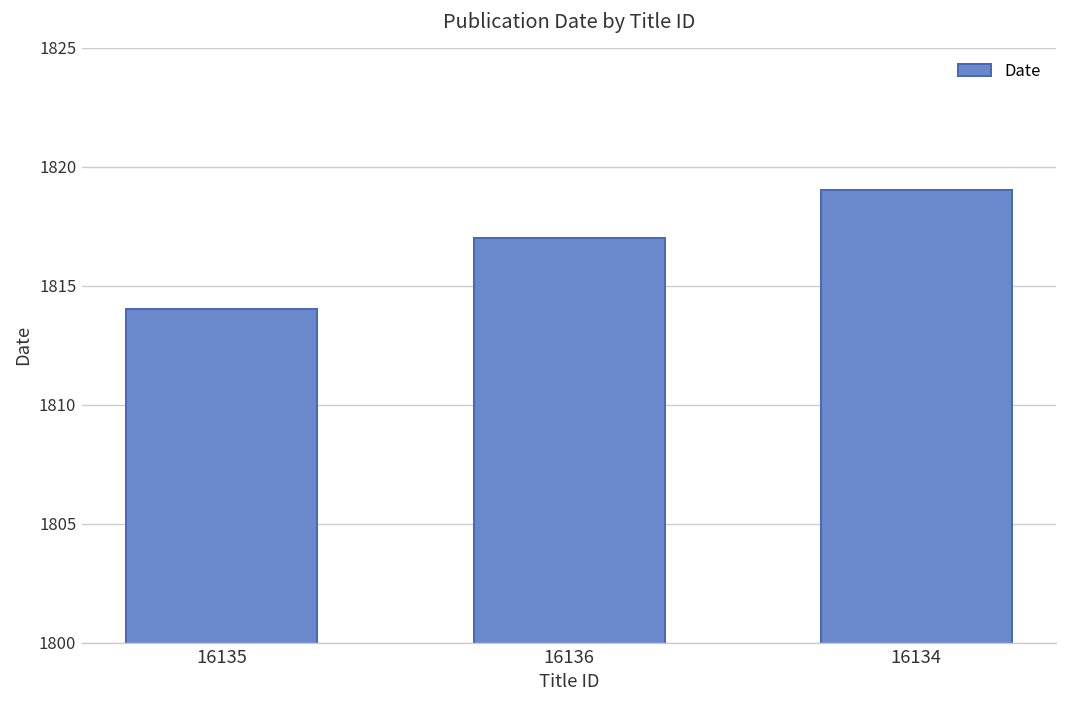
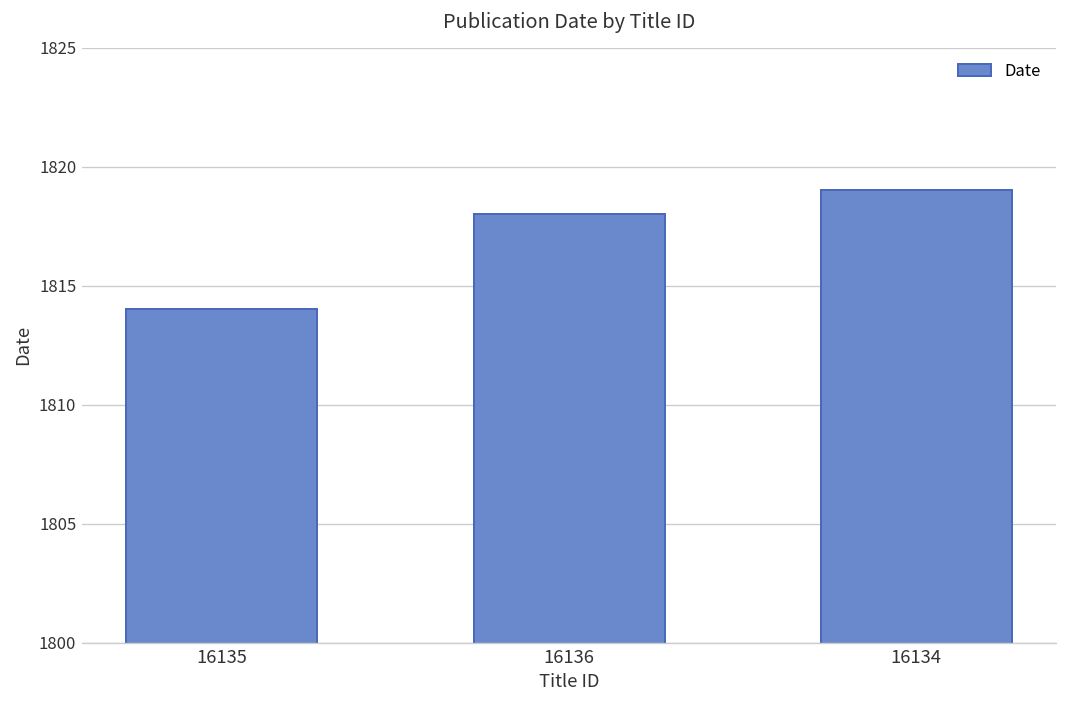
  {
    "16135": 1814,
-   "16136": 1817,
+   "16136": 1818,
    "16134": 1819
  }
